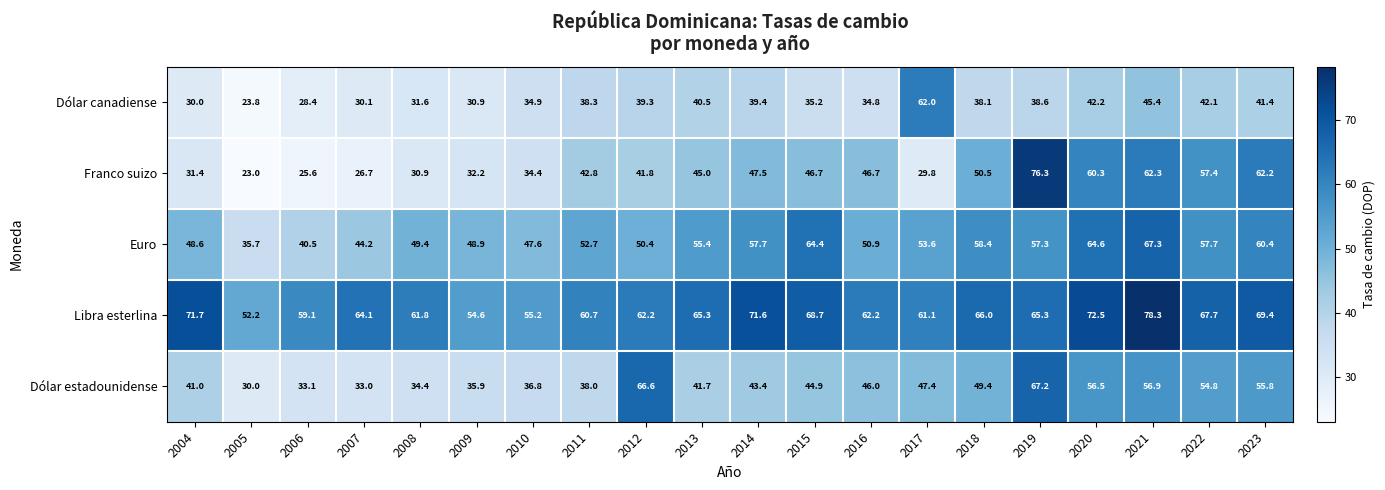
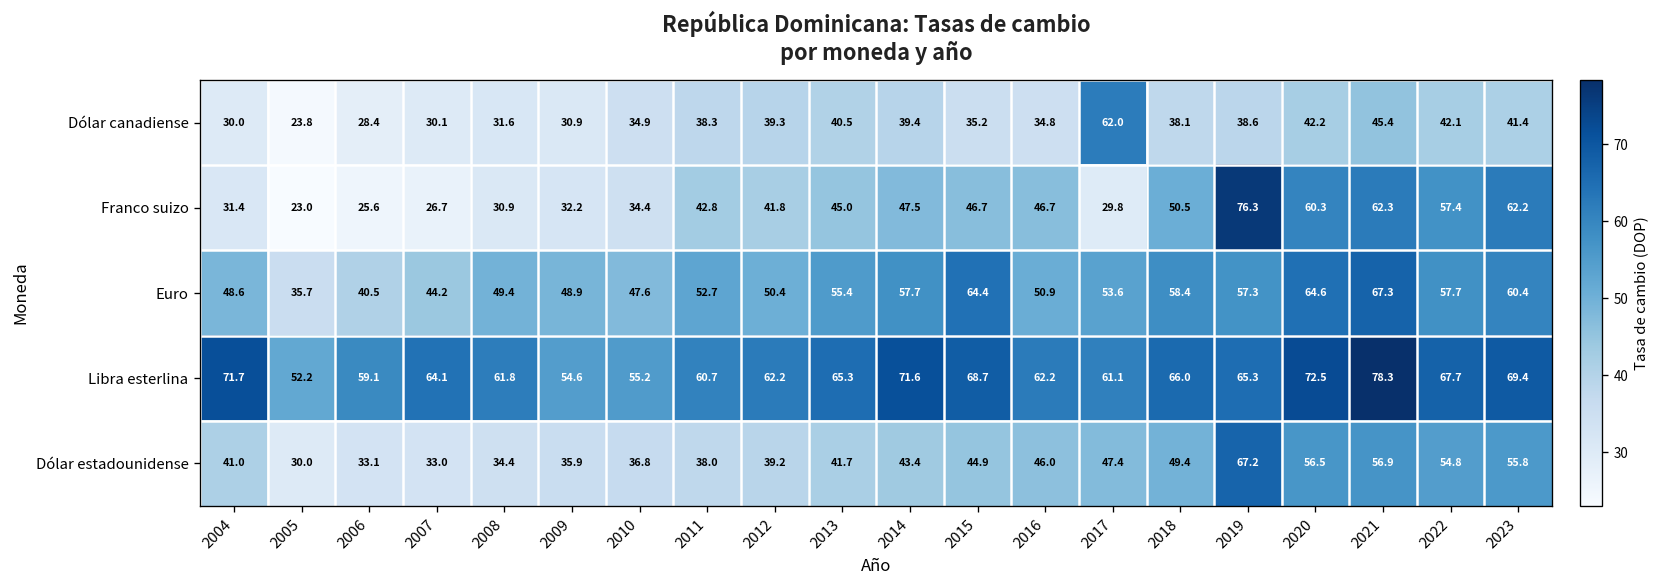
  {
    "Dólar canadiense": {
      "2004": 30.0,
      "2005": 23.8,
      "2006": 28.4,
      "2007": 30.1,
      "2008": 31.6,
      "2009": 30.9,
      "2010": 34.9,
      "2011": 38.3,
      "2012": 39.3,
      "2013": 40.5,
      "2014": 39.4,
      "2015": 35.2,
      "2016": 34.8,
      "2017": 62.0,
      "2018": 38.1,
      "2019": 38.6,
      "2020": 42.2,
      "2021": 45.4,
      "2022": 42.1,
      "2023": 41.4
    },
    "Franco suizo": {
      "2004": 31.4,
      "2005": 23.0,
      "2006": 25.6,
      "2007": 26.7,
      "2008": 30.9,
      "2009": 32.2,
      "2010": 34.4,
      "2011": 42.8,
      "2012": 41.8,
      "2013": 45.0,
      "2014": 47.5,
      "2015": 46.7,
      "2016": 46.7,
      "2017": 29.8,
      "2018": 50.5,
      "2019": 76.3,
      "2020": 60.3,
      "2021": 62.3,
      "2022": 57.4,
      "2023": 62.2
    },
    "Euro": {
      "2004": 48.6,
      "2005": 35.7,
      "2006": 40.5,
      "2007": 44.2,
      "2008": 49.4,
      "2009": 48.9,
      "2010": 47.6,
      "2011": 52.7,
      "2012": 50.4,
      "2013": 55.4,
      "2014": 57.7,
      "2015": 64.4,
      "2016": 50.9,
      "2017": 53.6,
      "2018": 58.4,
      "2019": 57.3,
      "2020": 64.6,
      "2021": 67.3,
      "2022": 57.7,
      "2023": 60.4
    },
    "Libra esterlina": {
      "2004": 71.7,
      "2005": 52.2,
      "2006": 59.1,
      "2007": 64.1,
      "2008": 61.8,
      "2009": 54.6,
      "2010": 55.2,
      "2011": 60.7,
      "2012": 62.2,
      "2013": 65.3,
      "2014": 71.6,
      "2015": 68.7,
      "2016": 62.2,
      "2017": 61.1,
      "2018": 66.0,
      "2019": 65.3,
      "2020": 72.5,
      "2021": 78.3,
      "2022": 67.7,
      "2023": 69.4
    },
    "Dólar estadounidense": {
      "2004": 41.0,
      "2005": 30.0,
      "2006": 33.1,
      "2007": 33.0,
      "2008": 34.4,
      "2009": 35.9,
      "2010": 36.8,
      "2011": 38.0,
-     "2012": 66.6,
+     "2012": 39.2,
      "2013": 41.7,
      "2014": 43.4,
      "2015": 44.9,
      "2016": 46.0,
      "2017": 47.4,
      "2018": 49.4,
      "2019": 67.2,
      "2020": 56.5,
      "2021": 56.9,
      "2022": 54.8,
      "2023": 55.8
    }
  }
